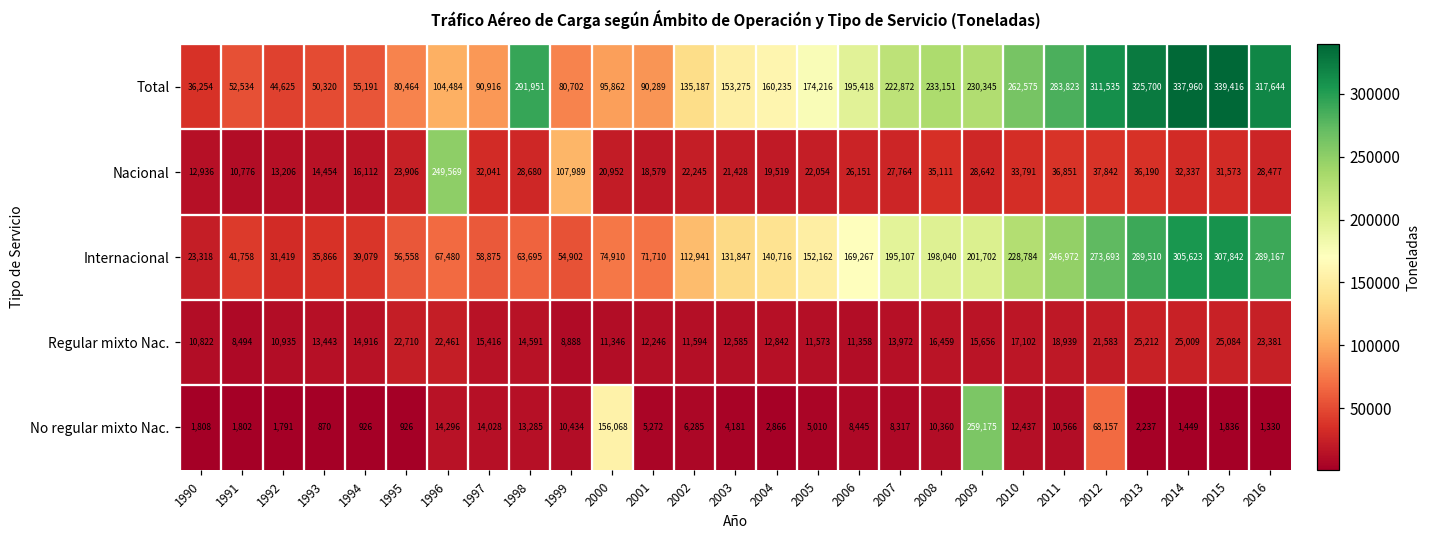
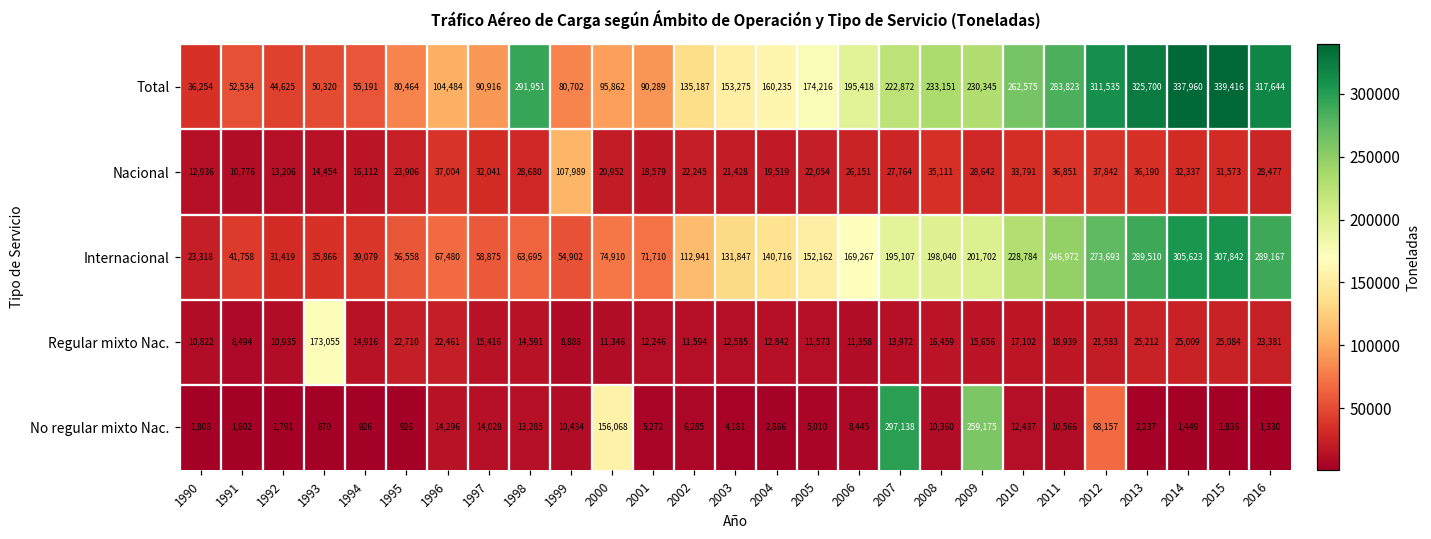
  {
    "Total": {
      "1990": "36,254",
      "1991": "52,534",
      "1992": "44,625",
      "1993": "50,320",
      "1994": "55,191",
      "1995": "80,464",
      "1996": "104,484",
      "1997": "90,916",
      "1998": "291,951",
      "1999": "80,702",
      "2000": "95,862",
      "2001": "90,289",
      "2002": "135,187",
      "2003": "153,275",
      "2004": "160,235",
      "2005": "174,216",
      "2006": "195,418",
      "2007": "222,872",
      "2008": "233,151",
      "2009": "230,345",
      "2010": "262,575",
      "2011": "283,823",
      "2012": "311,535",
      "2013": "325,700",
      "2014": "337,960",
      "2015": "339,416",
      "2016": "317,644"
    },
    "Nacional": {
      "1990": "12,936",
      "1991": "10,776",
      "1992": "13,206",
      "1993": "14,454",
      "1994": "16,112",
      "1995": "23,906",
-     "1996": "249,569",
+     "1996": "37,004",
      "1997": "32,041",
      "1998": "28,680",
      "1999": "107,989",
      "2000": "20,952",
      "2001": "18,579",
      "2002": "22,245",
      "2003": "21,428",
      "2004": "19,519",
      "2005": "22,054",
      "2006": "26,151",
      "2007": "27,764",
      "2008": "35,111",
      "2009": "28,642",
      "2010": "33,791",
      "2011": "36,851",
      "2012": "37,842",
      "2013": "36,190",
      "2014": "32,337",
      "2015": "31,573",
      "2016": "28,477"
    },
    "Internacional": {
      "1990": "23,318",
      "1991": "41,758",
      "1992": "31,419",
      "1993": "35,866",
      "1994": "39,079",
      "1995": "56,558",
      "1996": "67,480",
      "1997": "58,875",
      "1998": "63,695",
      "1999": "54,902",
      "2000": "74,910",
      "2001": "71,710",
      "2002": "112,941",
      "2003": "131,847",
      "2004": "140,716",
      "2005": "152,162",
      "2006": "169,267",
      "2007": "195,107",
      "2008": "198,040",
      "2009": "201,702",
      "2010": "228,784",
      "2011": "246,972",
      "2012": "273,693",
      "2013": "289,510",
      "2014": "305,623",
      "2015": "307,842",
      "2016": "289,167"
    },
    "Regular mixto Nac.": {
      "1990": "10,822",
      "1991": "8,494",
      "1992": "10,935",
-     "1993": "13,443",
+     "1993": "173,055",
      "1994": "14,916",
      "1995": "22,710",
      "1996": "22,461",
      "1997": "15,416",
      "1998": "14,591",
      "1999": "8,888",
      "2000": "11,346",
      "2001": "12,246",
      "2002": "11,594",
      "2003": "12,585",
      "2004": "12,842",
      "2005": "11,573",
      "2006": "11,358",
      "2007": "13,972",
      "2008": "16,459",
      "2009": "15,656",
      "2010": "17,102",
      "2011": "18,939",
      "2012": "21,583",
      "2013": "25,212",
      "2014": "25,009",
      "2015": "25,084",
      "2016": "23,381"
    },
    "No regular mixto Nac.": {
      "1990": "1,808",
      "1991": "1,802",
      "1992": "1,791",
      "1993": "870",
      "1994": "926",
      "1995": "926",
      "1996": "14,296",
      "1997": "14,028",
      "1998": "13,285",
      "1999": "10,434",
      "2000": "156,068",
      "2001": "5,272",
      "2002": "6,285",
      "2003": "4,181",
      "2004": "2,866",
      "2005": "5,010",
      "2006": "8,445",
-     "2007": "8,317",
+     "2007": "297,138",
      "2008": "10,360",
      "2009": "259,175",
      "2010": "12,437",
      "2011": "10,566",
      "2012": "68,157",
      "2013": "2,237",
      "2014": "1,449",
      "2015": "1,836",
      "2016": "1,330"
    }
  }
